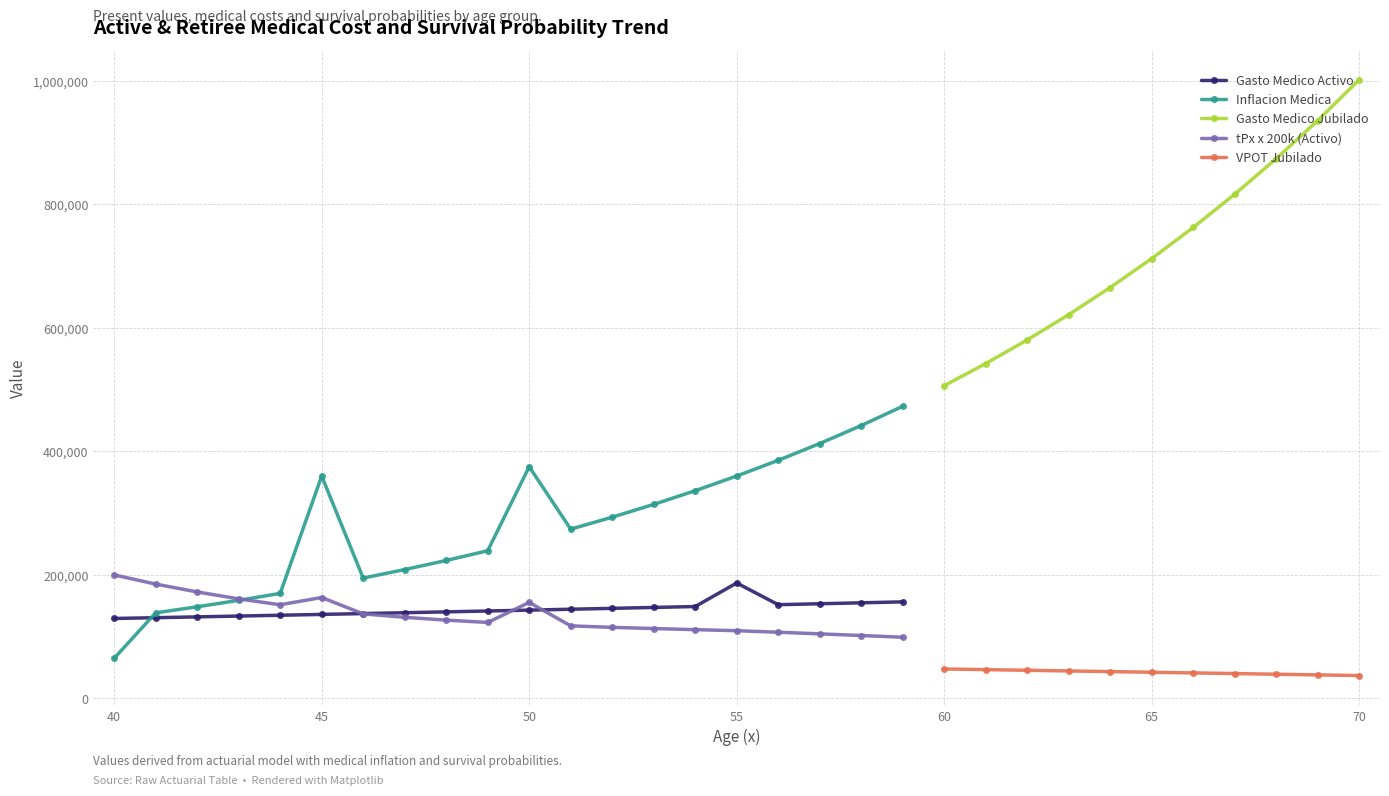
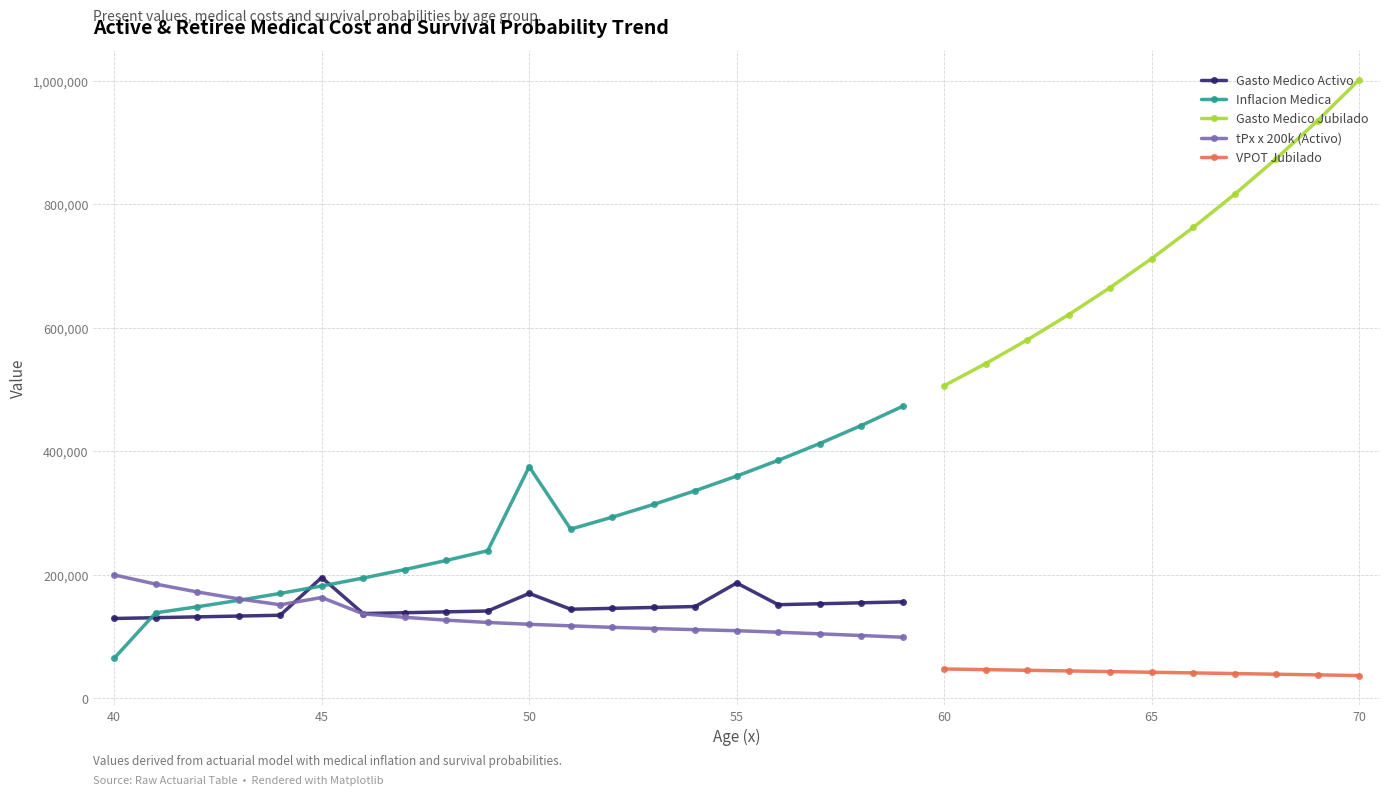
  {
    "Gasto Medico Activo": {
      "40": "130,000",
-     "45": "140,000",
-     "50": "140,000",
+     "45": "200,000",
+     "50": "170,000",
      "55": "190,000"
    },
    "Inflacion Medica": {
      "40": "60,000",
-     "45": "360,000",
+     "45": "180,000",
      "50": "380,000",
      "55": "360,000"
    },
    "Gasto Medico Jubilado": {
      "60": "510,000",
      "65": "710,000",
      "70": "1,000,000"
    },
    "tPx x 200k (Activo)": {
      "40": "200,000",
      "45": "160,000",
-     "50": "160,000",
+     "50": "120,000",
      "55": "110,000"
    },
    "VPOT Jubilado": {
      "60": "50,000",
      "65": "40,000",
      "70": "40,000"
    }
  }
